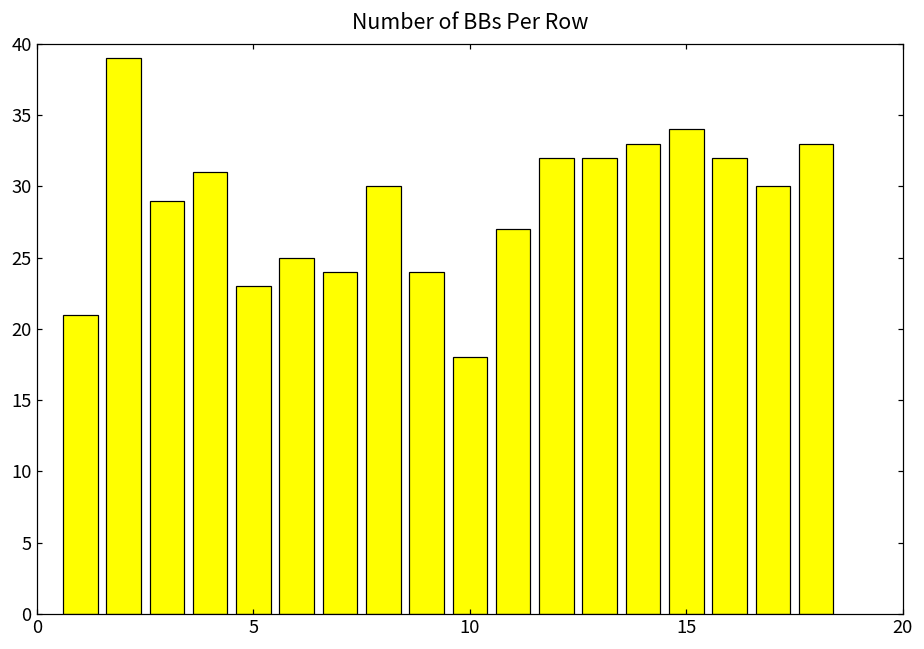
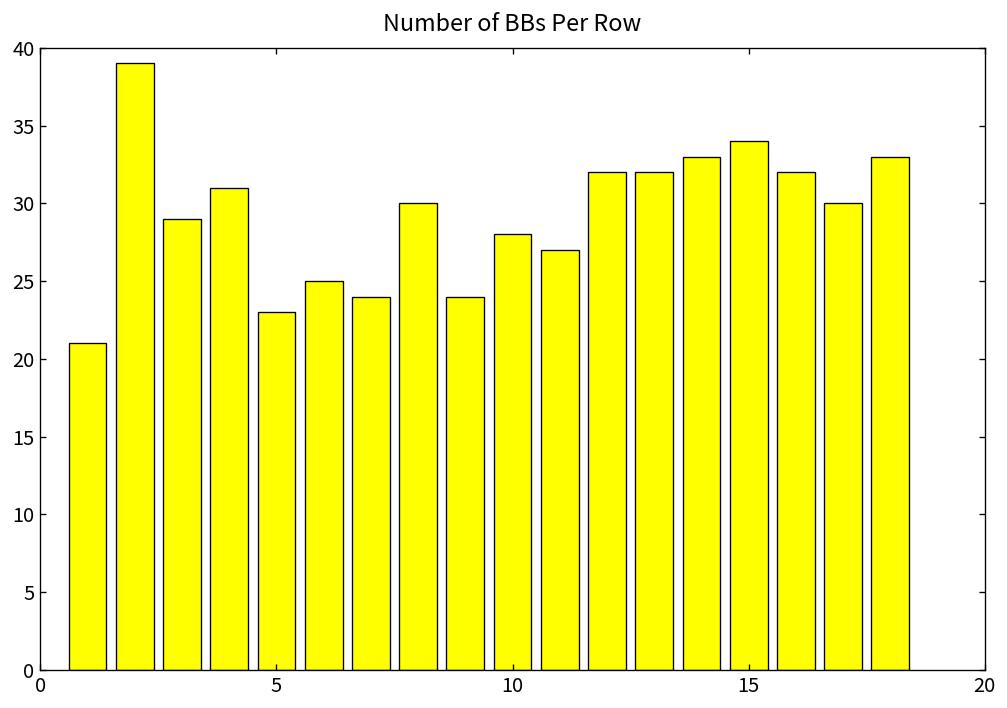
  {
    "5": 23,
-   "10": 18,
+   "10": 28,
    "15": 34
  }
